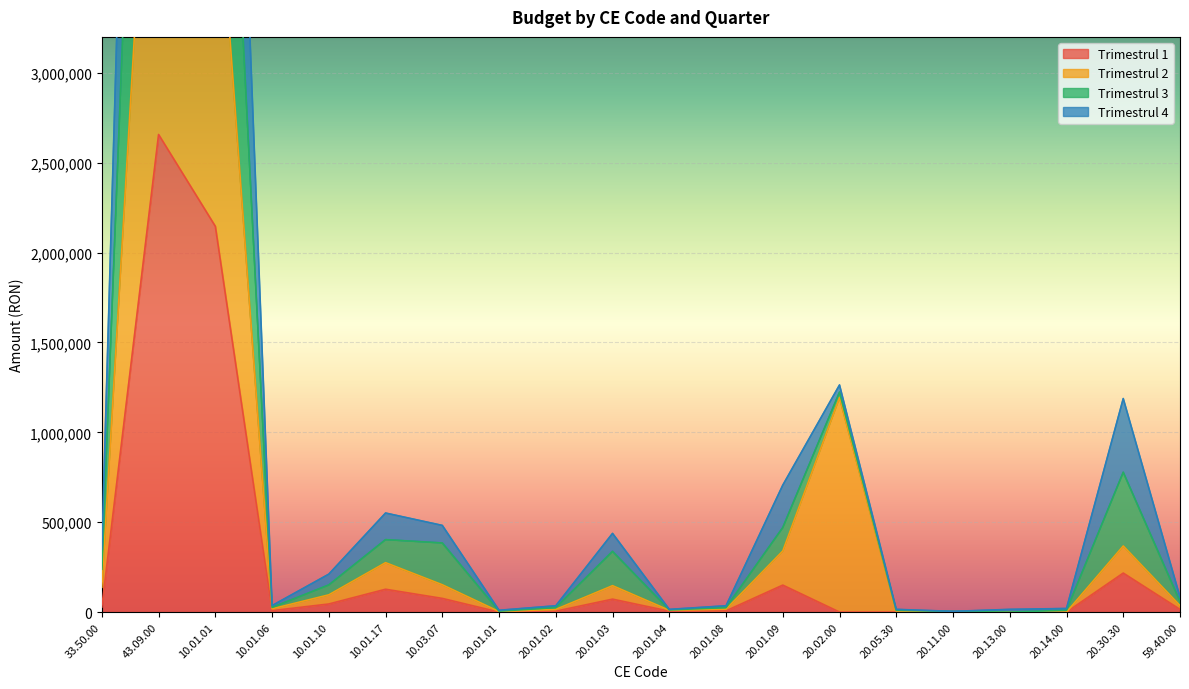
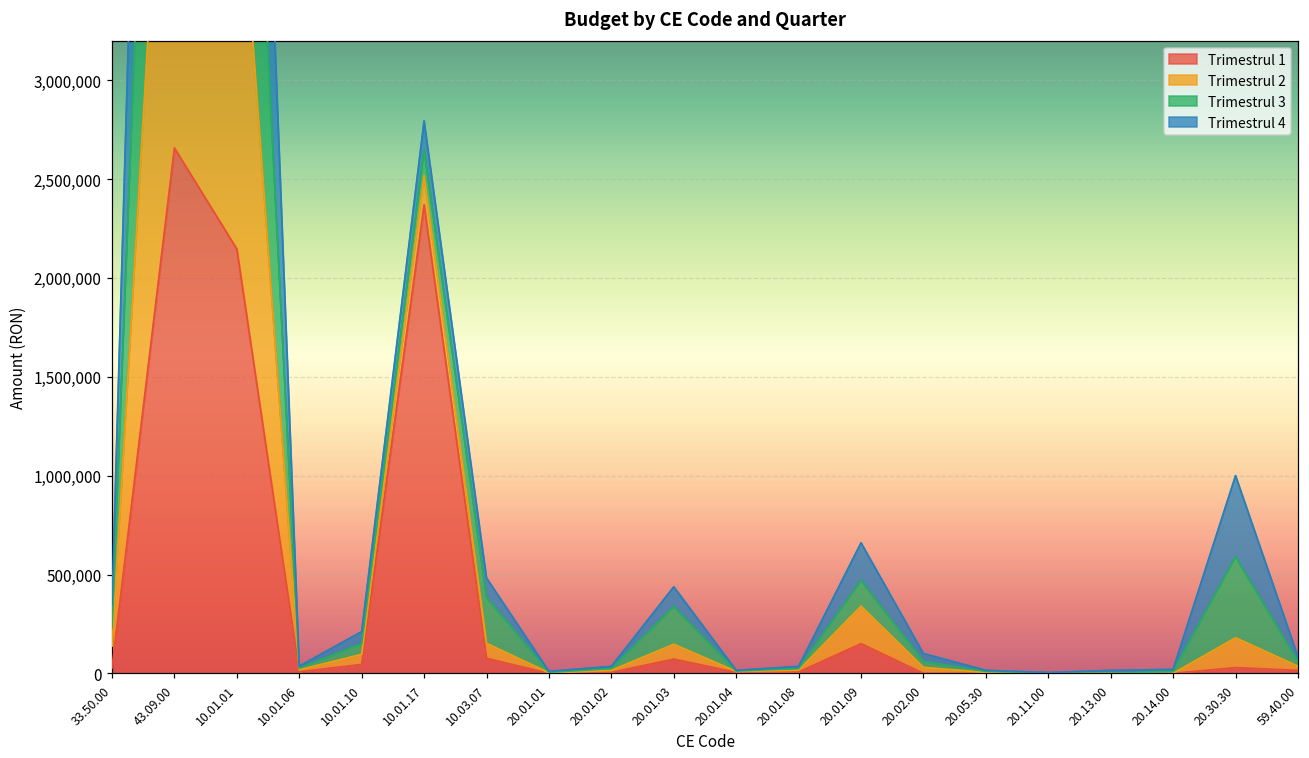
  {
    "Trimestrul 1": {
      "33.50.00": "30,000",
      "43.09.00": "2,660,000",
      "10.01.01": "2,150,000",
      "10.01.10": "50,000",
-     "10.01.17": "130,000",
+     "10.01.17": "2,370,000",
      "10.03.07": "80,000",
      "20.01.03": "70,000",
      "20.01.09": "150,000",
      "20.02.00": "0",
-     "20.30.30": "220,000",
+     "20.30.30": "30,000",
      "59.40.00": "20,000"
    },
    "Trimestrul 2": {
      "33.50.00": "110,000",
      "10.01.10": "50,000",
      "10.01.17": "150,000",
      "10.03.07": "80,000",
      "20.01.03": "80,000",
      "20.01.09": "190,000",
-     "20.02.00": "1,190,000",
+     "20.02.00": "30,000",
      "20.30.30": "150,000",
      "59.40.00": "20,000"
    },
    "Trimestrul 3": {
      "33.50.00": "100,000",
      "10.01.10": "60,000",
      "10.01.17": "130,000",
      "10.03.07": "230,000",
      "20.01.03": "190,000",
      "20.01.09": "130,000",
      "20.02.00": "30,000",
      "20.30.30": "410,000",
      "59.40.00": "20,000"
    },
    "Trimestrul 4": {
      "33.50.00": "110,000",
      "10.01.10": "60,000",
      "10.01.17": "150,000",
      "10.03.07": "100,000",
      "20.01.03": "100,000",
-     "20.01.09": "240,000",
+     "20.01.09": "190,000",
      "20.02.00": "40,000",
      "20.13.00": "20,000",
      "20.30.30": "410,000",
      "59.40.00": "30,000"
    }
  }
